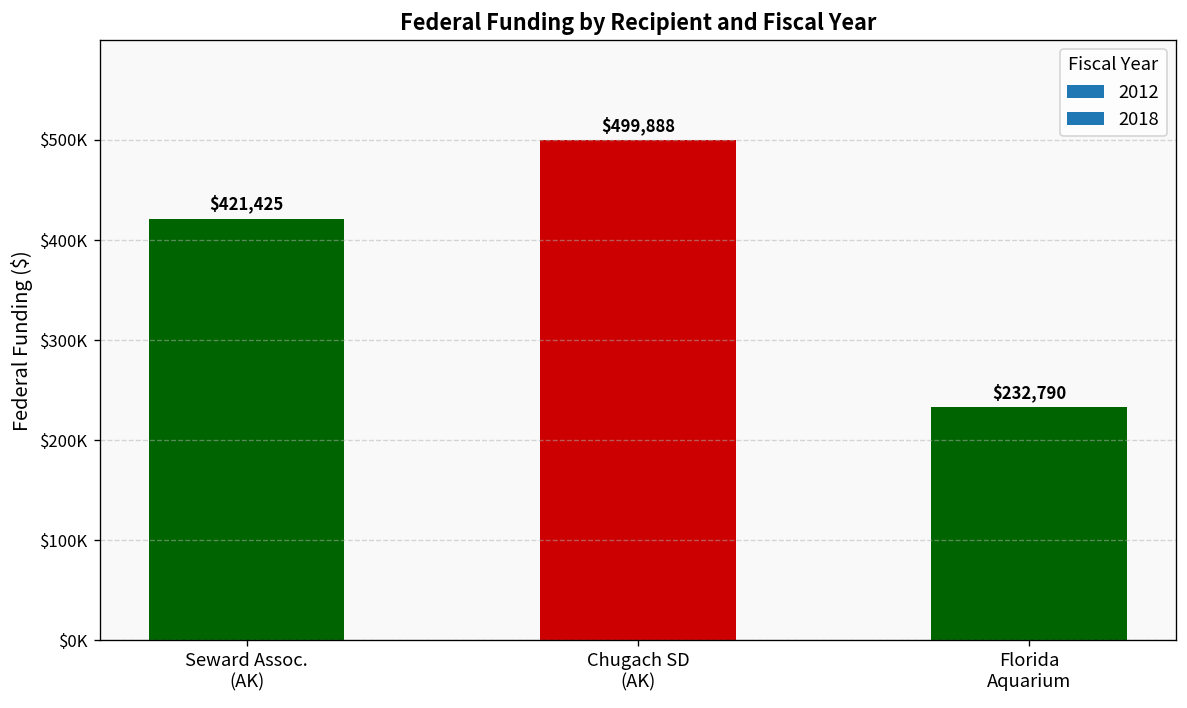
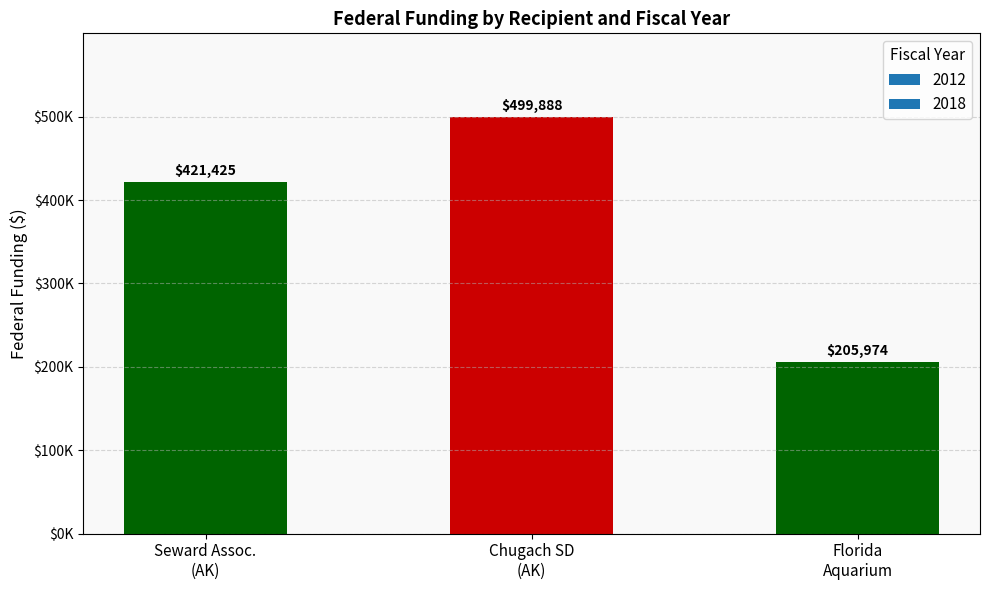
  {
    "Seward Assoc. (AK)": "$421,425",
    "Chugach SD (AK)": "$499,888",
-   "Florida Aquarium": "$232,790"
+   "Florida Aquarium": "$205,974"
  }
